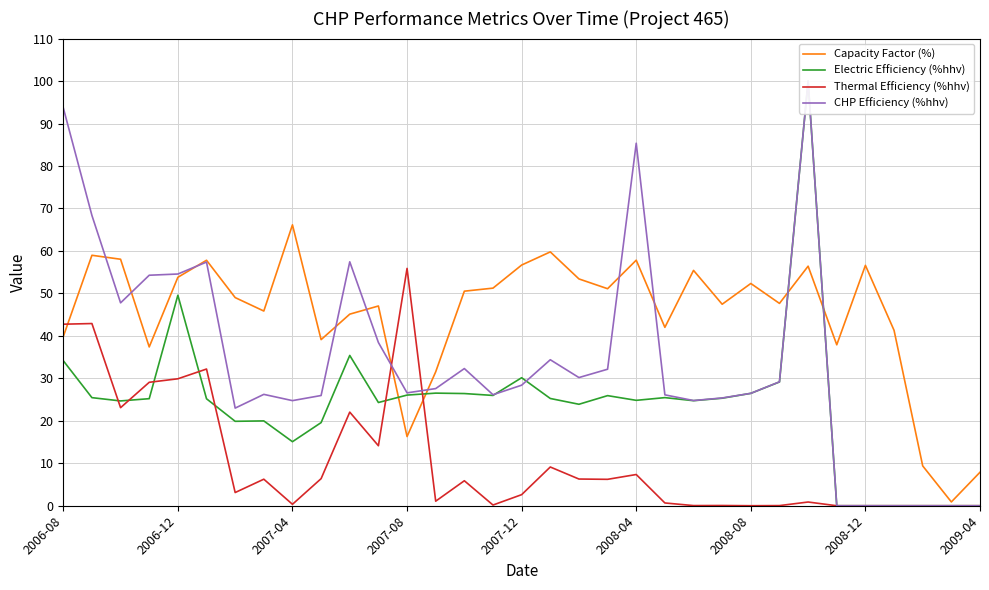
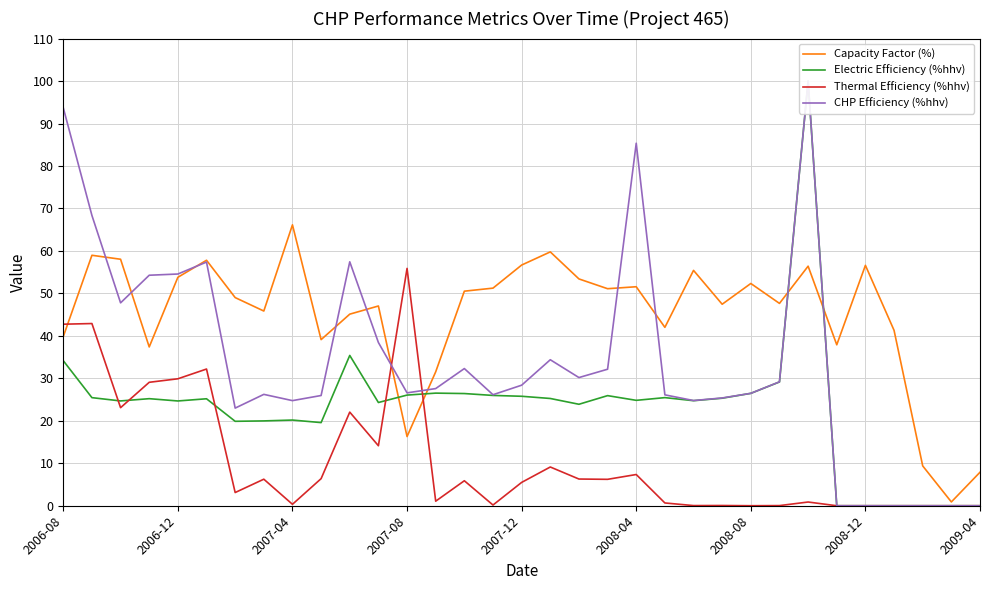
  {
    "Capacity Factor (%)": {
      "2006-08": 40,
      "2006-12": 54,
      "2007-04": 66,
      "2007-08": 16,
      "2007-12": 57,
-     "2008-04": 58,
+     "2008-04": 52,
      "2008-08": 52,
      "2008-12": 57,
      "2009-04": 8
    },
    "Electric Efficiency (%hhv)": {
      "2006-08": 34,
-     "2006-12": 50,
-     "2007-04": 15,
-     "2007-12": 30,
+     "2006-12": 25,
+     "2007-04": 20,
+     "2007-12": 26,
      "2008-04": 25
    },
    "Thermal Efficiency (%hhv)": {
      "2006-08": 43,
      "2006-12": 30,
      "2007-04": 0,
      "2007-08": 56,
-     "2007-12": 3,
+     "2007-12": 5,
      "2008-04": 7,
      "2008-08": 0
    },
    "CHP Efficiency (%hhv)": {
      "2006-08": 94,
      "2006-12": 55,
      "2007-04": 25,
      "2007-12": 28,
      "2008-04": 85
    }
  }
